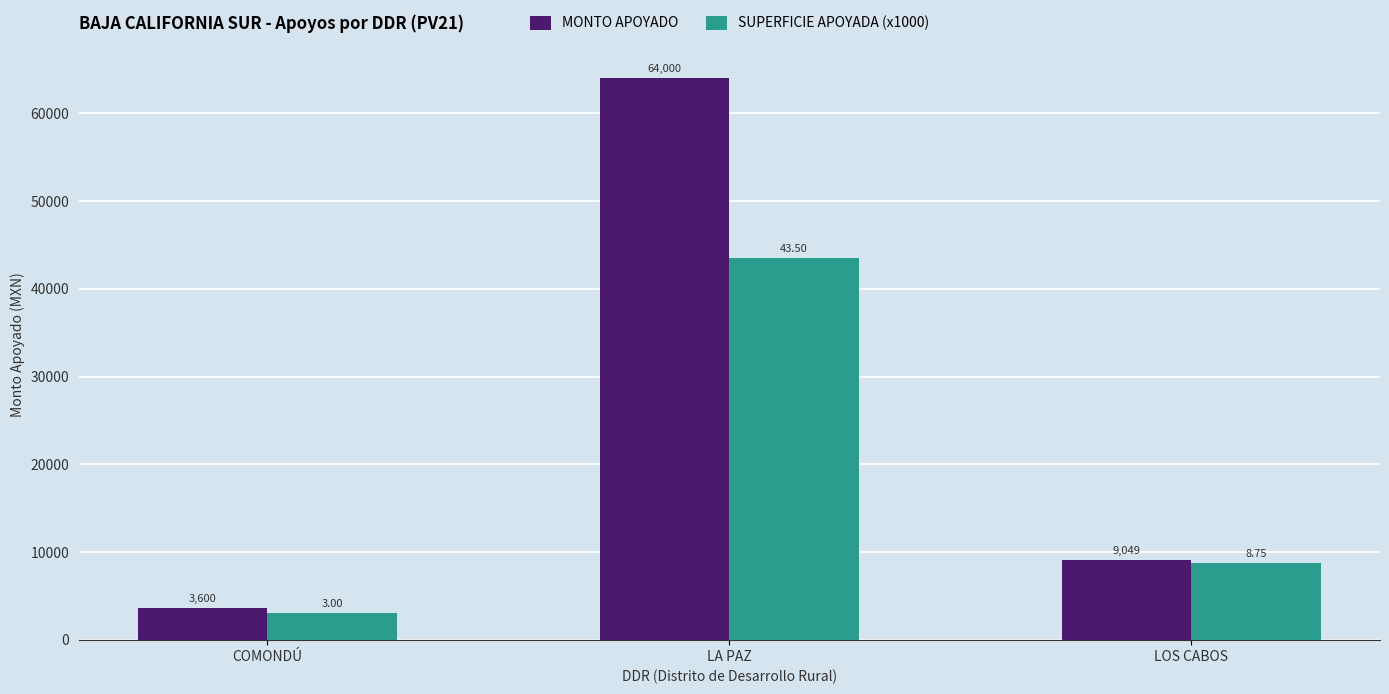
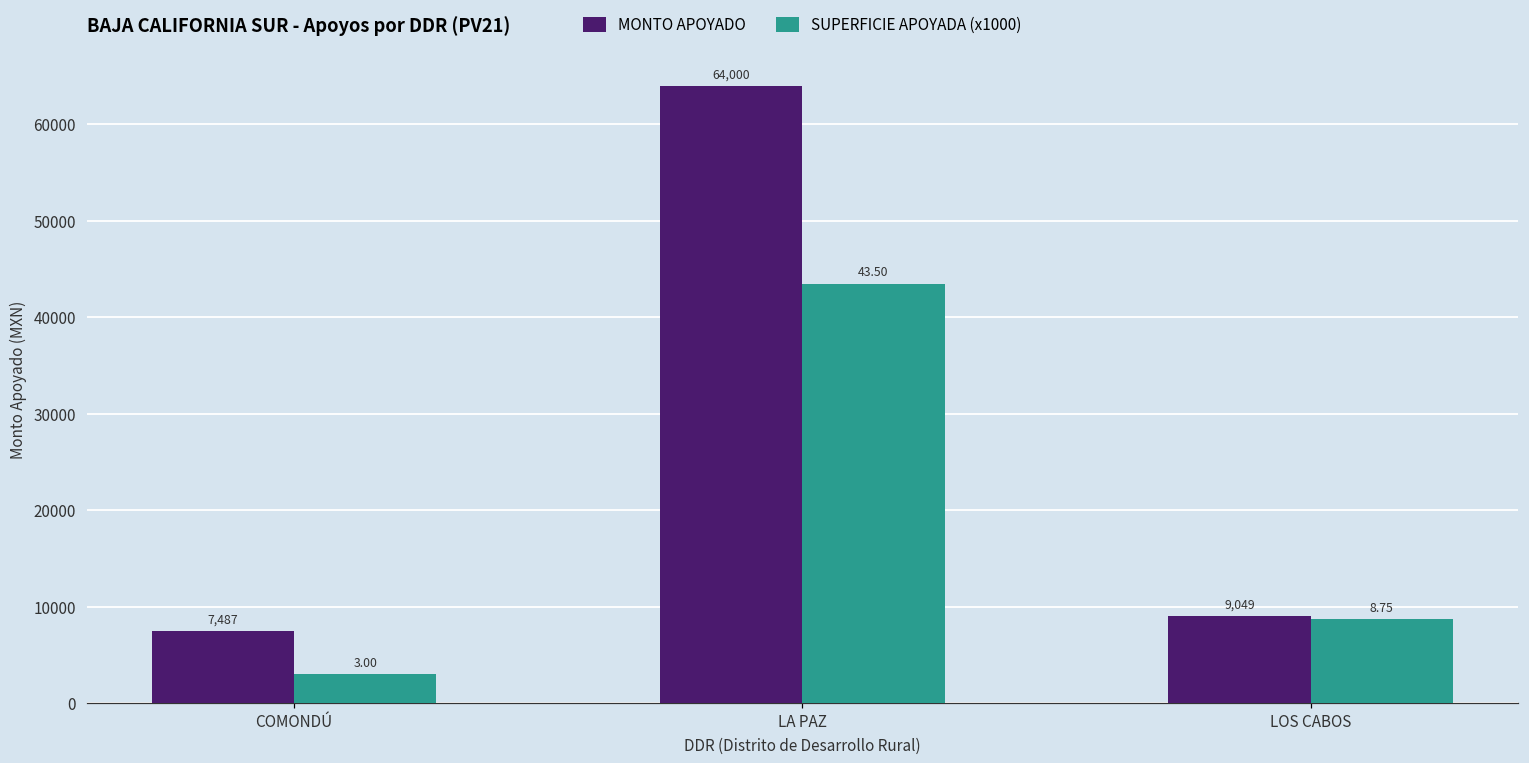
  {
    "MONTO APOYADO": {
-     "COMONDÚ": "3,600",
+     "COMONDÚ": "7,487",
      "LA PAZ": "64,000",
      "LOS CABOS": "9,049"
    }
  }
